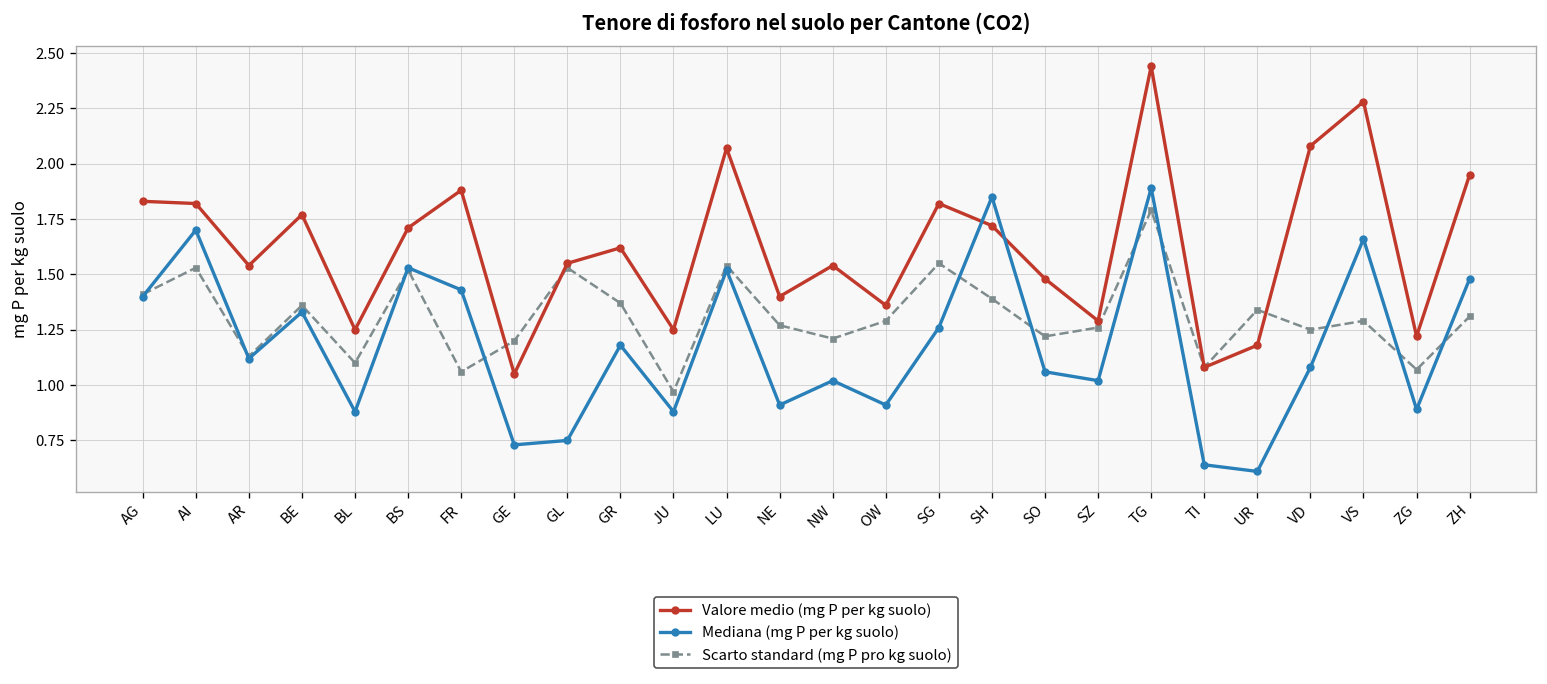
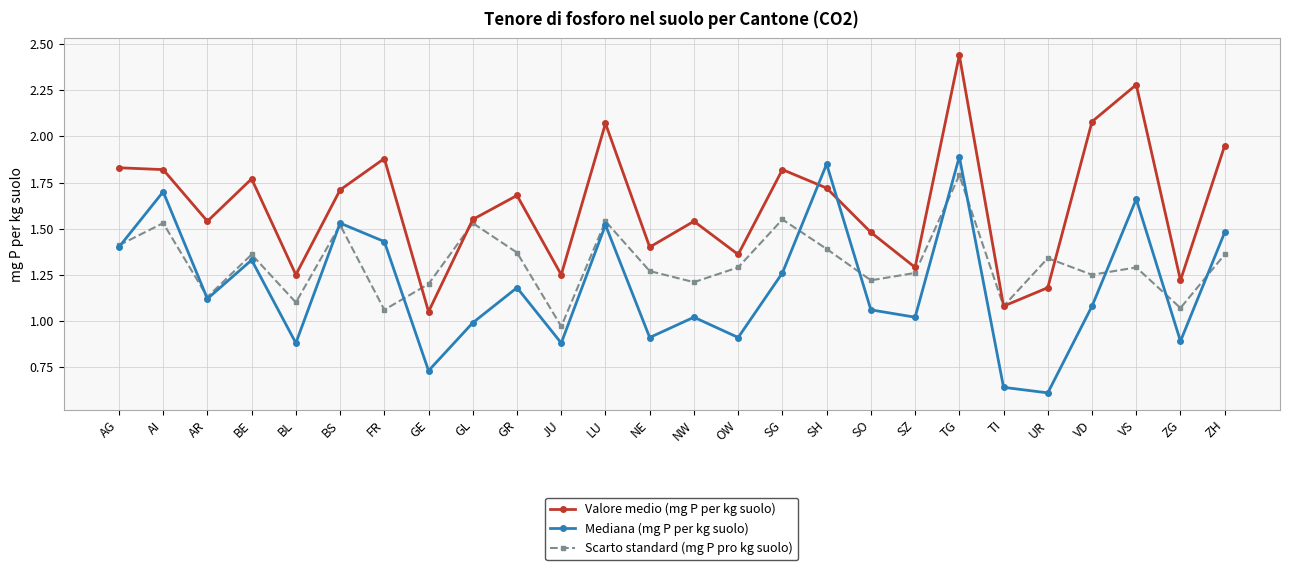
  {
    "Valore medio (mg P per kg suolo)": {
      "AG": 1.83,
      "AI": 1.82,
      "AR": 1.54,
      "BE": 1.77,
      "BL": 1.25,
      "BS": 1.71,
      "FR": 1.88,
      "GE": 1.05,
      "GL": 1.55,
-     "GR": 1.62,
+     "GR": 1.68,
      "JU": 1.25,
      "LU": 2.07,
      "NE": 1.40,
      "NW": 1.54,
      "OW": 1.36,
      "SG": 1.82,
      "SH": 1.72,
      "SO": 1.48,
      "SZ": 1.29,
      "TG": 2.44,
      "UR": 1.18,
      "VD": 2.08,
      "VS": 2.28,
      "ZG": 1.22,
      "ZH": 1.95
    },
    "Mediana (mg P per kg suolo)": {
      "AI": 1.70,
      "BE": 1.33,
      "BL": 0.88,
      "FR": 1.43,
      "GE": 0.73,
-     "GL": 0.75,
+     "GL": 0.99,
      "GR": 1.18,
      "JU": 0.88,
      "LU": 1.52,
      "NE": 0.91,
      "NW": 1.02,
      "OW": 0.91,
      "SG": 1.26,
      "SH": 1.85,
      "SO": 1.06,
      "SZ": 1.02,
      "TG": 1.89,
      "TI": 0.64,
      "UR": 0.61,
      "VD": 1.08,
      "VS": 1.66,
      "ZG": 0.89,
      "ZH": 1.48
    },
    "Scarto standard (mg P pro kg suolo)": {
      "AI": 1.53,
      "BE": 1.36,
      "BL": 1.10,
      "FR": 1.06,
      "GE": 1.20,
      "GL": 1.53,
      "GR": 1.37,
      "JU": 0.97,
      "LU": 1.54,
      "NE": 1.27,
      "NW": 1.21,
      "OW": 1.29,
      "SG": 1.55,
      "SH": 1.39,
      "SO": 1.22,
      "SZ": 1.26,
      "TG": 1.79,
      "UR": 1.34,
      "VD": 1.25,
      "VS": 1.29,
      "ZG": 1.07,
-     "ZH": 1.31
+     "ZH": 1.36
    }
  }
